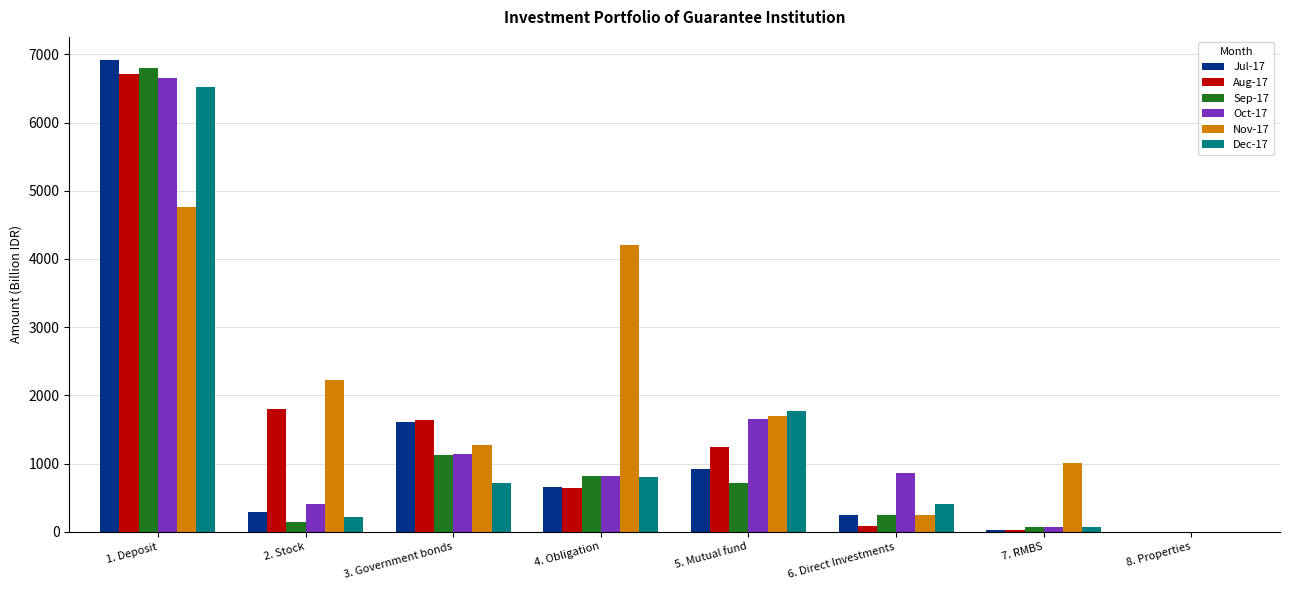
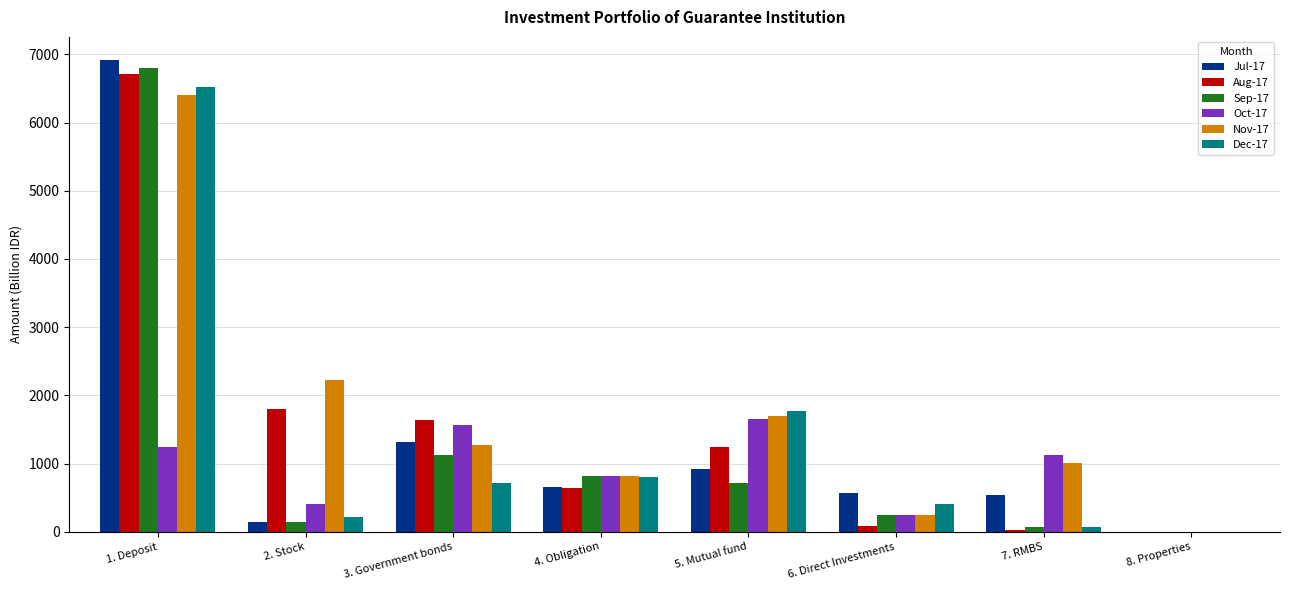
  {
    "Jul-17": {
      "1. Deposit": 6900,
-     "2. Stock": 300,
-     "3. Government bonds": 1600,
+     "2. Stock": 100,
+     "3. Government bonds": 1300,
      "4. Obligation": 700,
      "5. Mutual fund": 900,
-     "6. Direct Investments": 200,
-     "7. RMBS": 0,
+     "6. Direct Investments": 600,
+     "7. RMBS": 500,
      "8. Properties": 0
    },
    "Aug-17": {
      "1. Deposit": 6700,
      "2. Stock": 1800,
      "3. Government bonds": 1600,
      "4. Obligation": 600,
      "5. Mutual fund": 1200,
      "6. Direct Investments": 100,
      "8. Properties": 0
    },
    "Sep-17": {
      "1. Deposit": 6800,
      "2. Stock": 100,
      "3. Government bonds": 1100,
      "4. Obligation": 800,
      "5. Mutual fund": 700,
      "6. Direct Investments": 200,
      "7. RMBS": 100,
      "8. Properties": 0
    },
    "Oct-17": {
-     "1. Deposit": 6700,
+     "1. Deposit": 1200,
      "2. Stock": 400,
-     "3. Government bonds": 1100,
+     "3. Government bonds": 1600,
      "4. Obligation": 800,
      "5. Mutual fund": 1700,
-     "6. Direct Investments": 900,
-     "7. RMBS": 100,
+     "6. Direct Investments": 200,
+     "7. RMBS": 1100,
      "8. Properties": 0
    },
    "Nov-17": {
-     "1. Deposit": 4800,
+     "1. Deposit": 6400,
      "2. Stock": 2200,
      "3. Government bonds": 1300,
-     "4. Obligation": 4200,
+     "4. Obligation": 800,
      "5. Mutual fund": 1700,
      "6. Direct Investments": 200,
      "7. RMBS": 1000,
      "8. Properties": 0
    },
    "Dec-17": {
      "1. Deposit": 6500,
      "2. Stock": 200,
      "3. Government bonds": 700,
      "4. Obligation": 800,
      "5. Mutual fund": 1800,
      "6. Direct Investments": 400,
      "7. RMBS": 100,
      "8. Properties": 0
    }
  }
